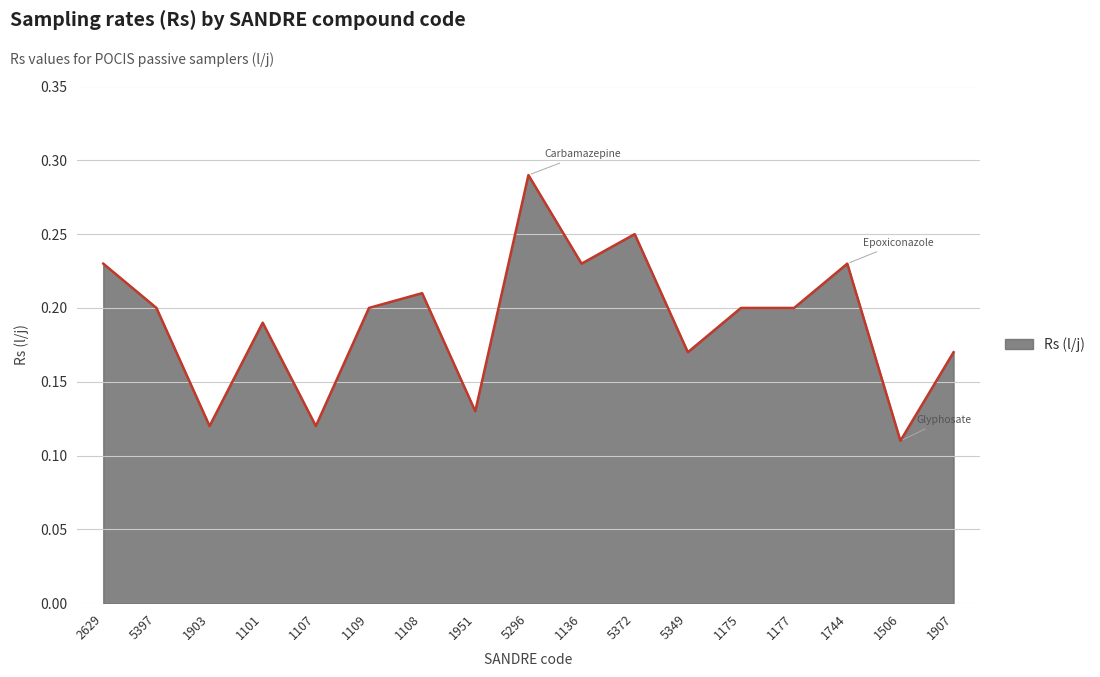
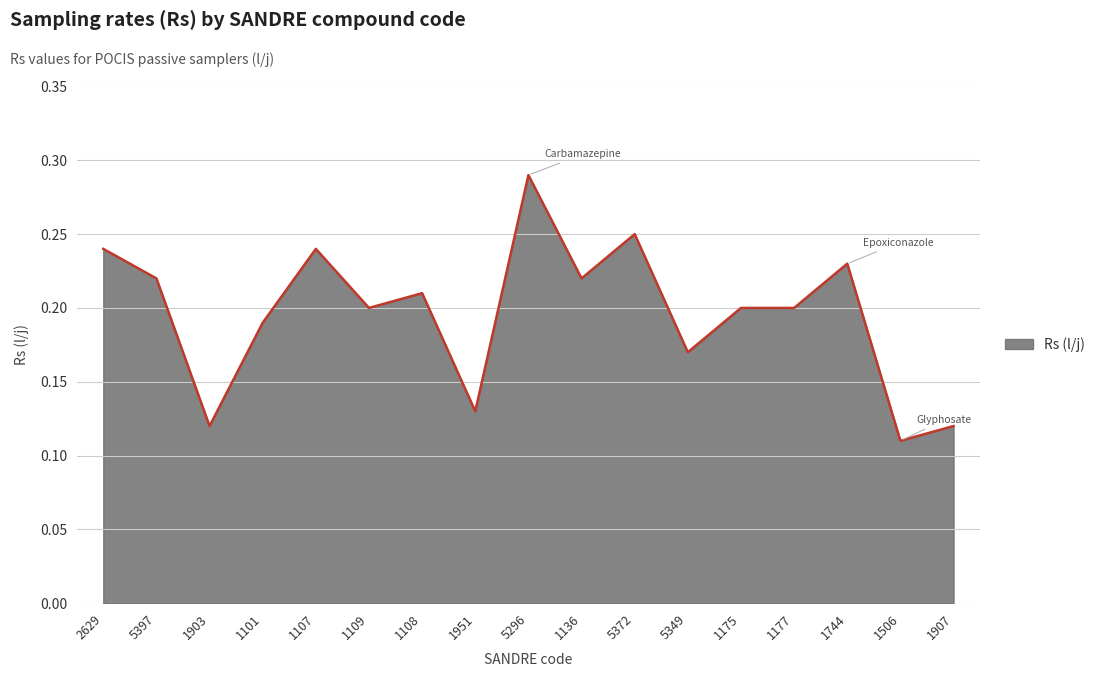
  {
-   "2629": 0.23,
-   "5397": 0.20,
+   "2629": 0.24,
+   "5397": 0.22,
    "1903": 0.12,
    "1101": 0.19,
-   "1107": 0.12,
+   "1107": 0.24,
    "1109": 0.20,
    "1108": 0.21,
    "1951": 0.13,
    "5296": 0.29,
-   "1136": 0.23,
+   "1136": 0.22,
    "5372": 0.25,
    "5349": 0.17,
    "1175": 0.20,
    "1177": 0.20,
    "1744": 0.23,
    "1506": 0.11,
-   "1907": 0.17
+   "1907": 0.12
  }
